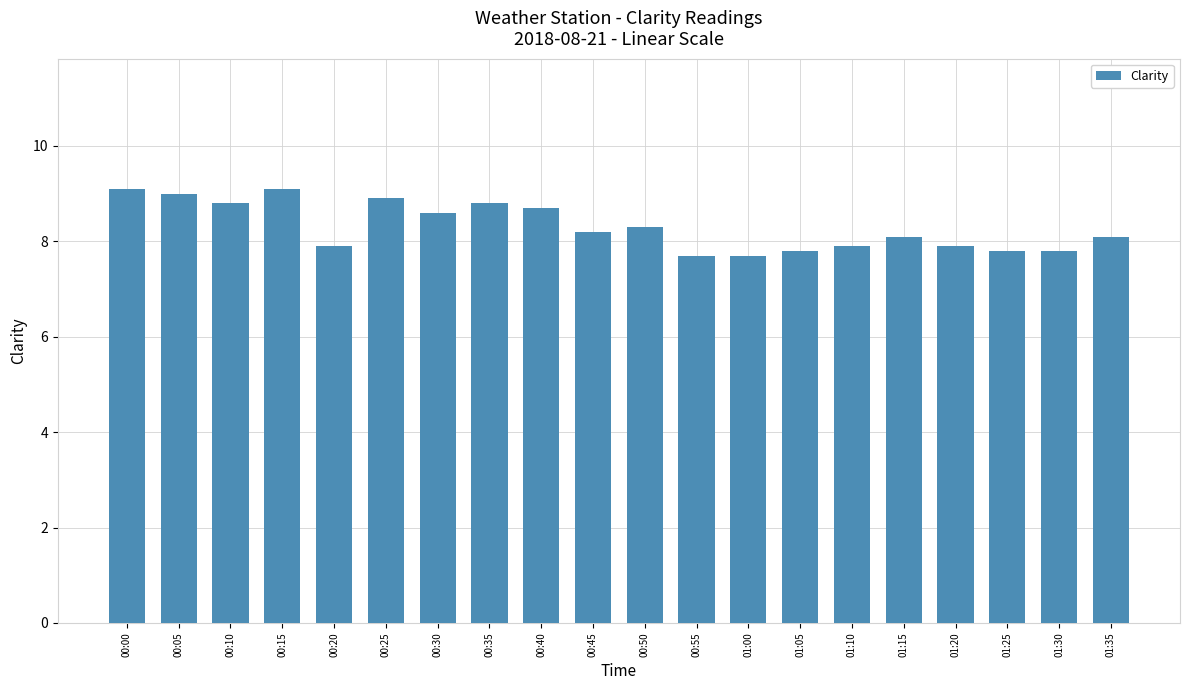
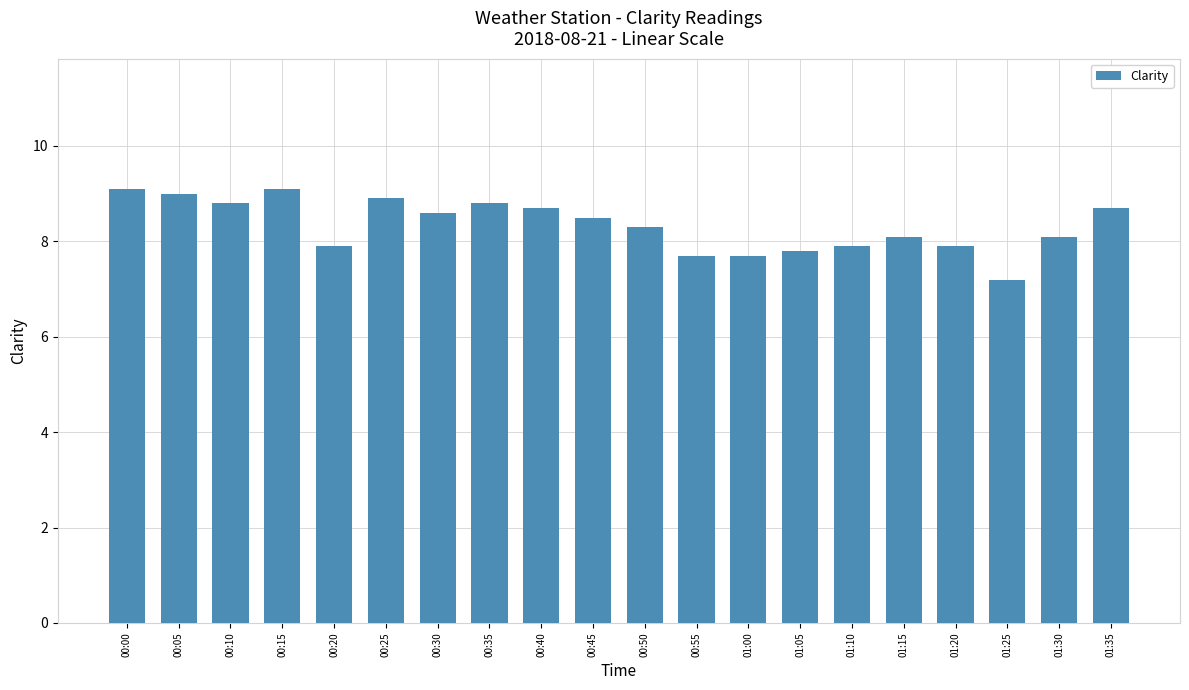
  {
    "00:00": 9.1,
    "00:05": 9.0,
    "00:10": 8.8,
    "00:15": 9.1,
    "00:20": 7.9,
    "00:25": 8.9,
    "00:30": 8.6,
    "00:35": 8.8,
    "00:40": 8.7,
-   "00:45": 8.2,
+   "00:45": 8.5,
    "00:50": 8.3,
    "00:55": 7.7,
    "01:00": 7.7,
    "01:05": 7.8,
    "01:10": 7.9,
    "01:15": 8.1,
    "01:20": 7.9,
-   "01:25": 7.8,
-   "01:30": 7.8,
-   "01:35": 8.1
+   "01:25": 7.2,
+   "01:30": 8.1,
+   "01:35": 8.7
  }
